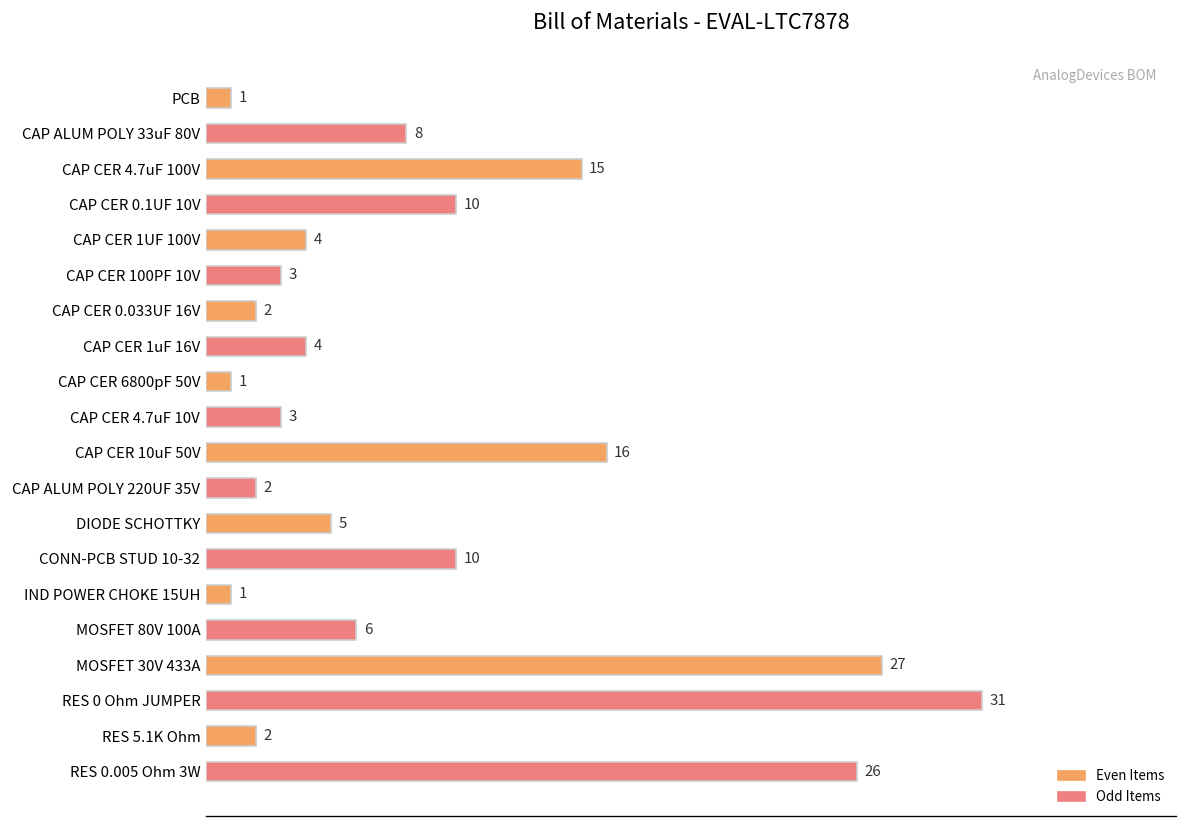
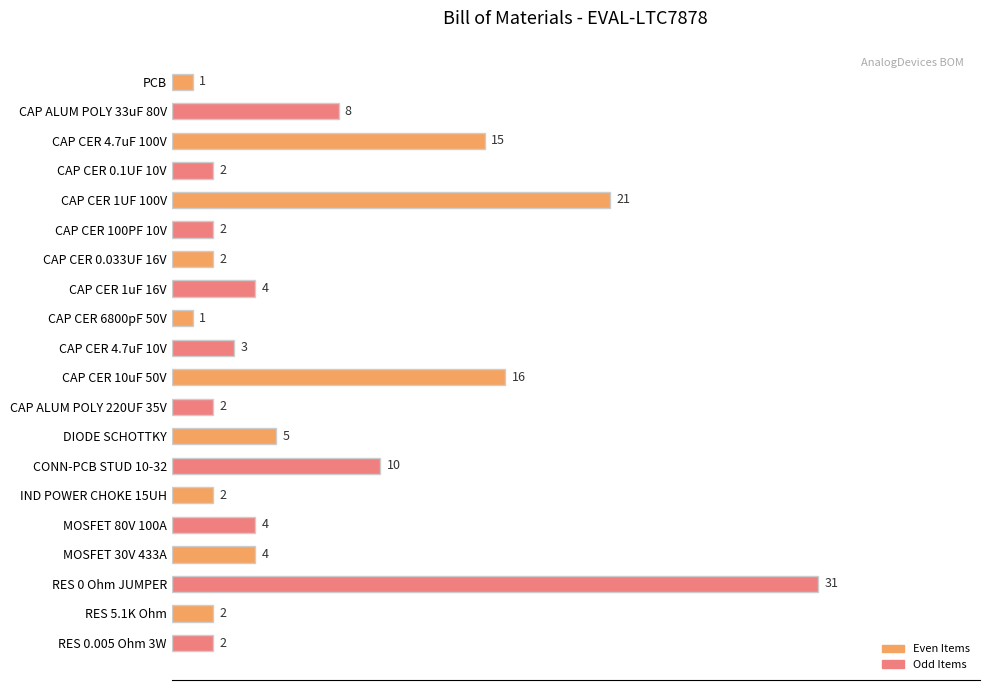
  {
    "PCB": 1,
    "CAP ALUM POLY 33uF 80V": 8,
    "CAP CER 4.7uF 100V": 15,
-   "CAP CER 0.1UF 10V": 10,
-   "CAP CER 1UF 100V": 4,
-   "CAP CER 100PF 10V": 3,
+   "CAP CER 0.1UF 10V": 2,
+   "CAP CER 1UF 100V": 21,
+   "CAP CER 100PF 10V": 2,
    "CAP CER 0.033UF 16V": 2,
    "CAP CER 1uF 16V": 4,
    "CAP CER 6800pF 50V": 1,
    "CAP CER 4.7uF 10V": 3,
    "CAP CER 10uF 50V": 16,
    "CAP ALUM POLY 220UF 35V": 2,
    "DIODE SCHOTTKY": 5,
    "CONN-PCB STUD 10-32": 10,
-   "IND POWER CHOKE 15UH": 1,
-   "MOSFET 80V 100A": 6,
-   "MOSFET 30V 433A": 27,
+   "IND POWER CHOKE 15UH": 2,
+   "MOSFET 80V 100A": 4,
+   "MOSFET 30V 433A": 4,
    "RES 0 Ohm JUMPER": 31,
    "RES 5.1K Ohm": 2,
-   "RES 0.005 Ohm 3W": 26
+   "RES 0.005 Ohm 3W": 2
  }
